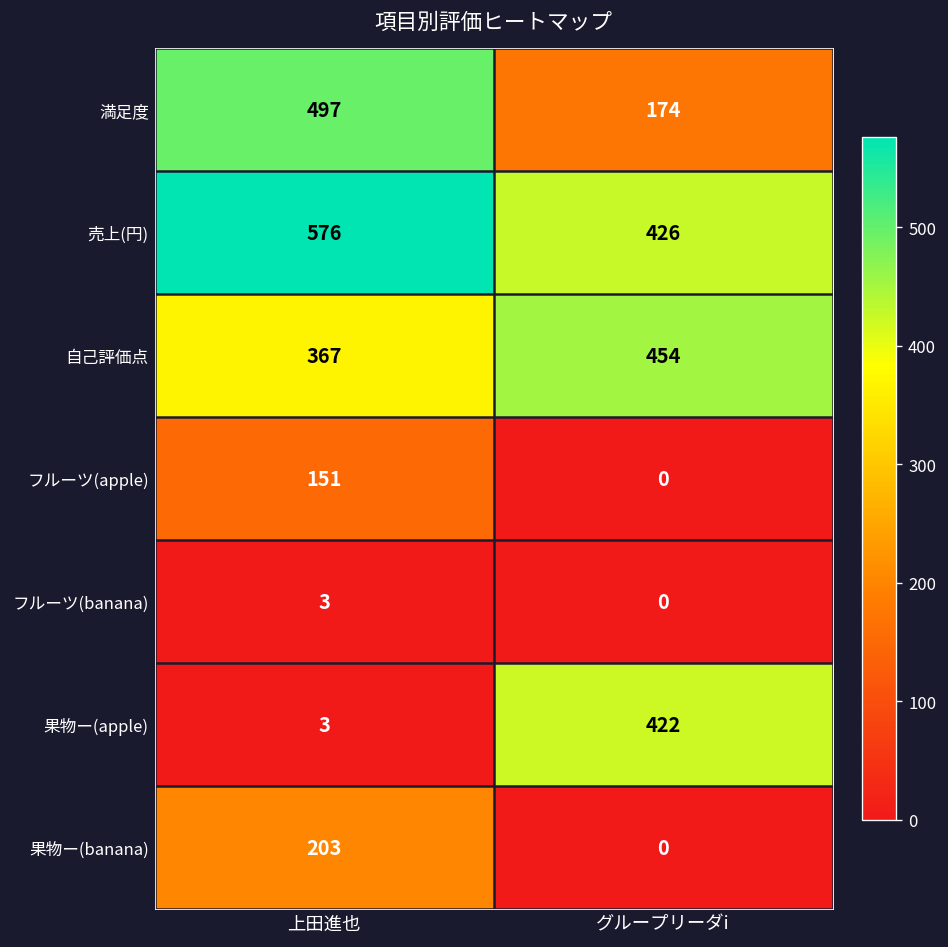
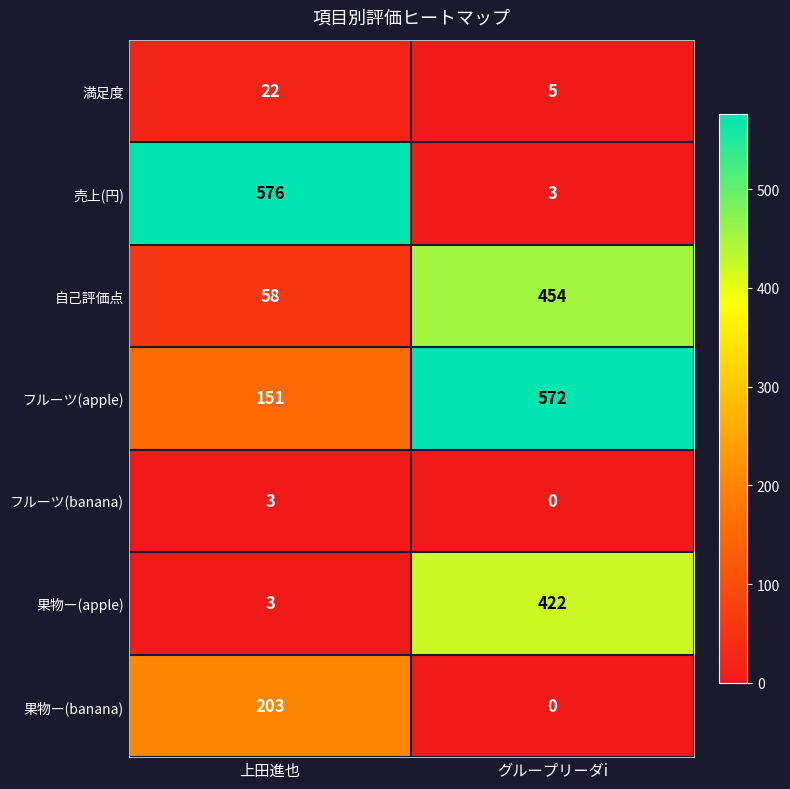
  {
    "満足度": {
-     "上田進也": 497,
-     "グループリーダi": 174
+     "上田進也": 22,
+     "グループリーダi": 5
    },
    "売上(円)": {
      "上田進也": 576,
-     "グループリーダi": 426
+     "グループリーダi": 3
    },
    "自己評価点": {
-     "上田進也": 367,
+     "上田進也": 58,
      "グループリーダi": 454
    },
    "フルーツ(apple)": {
      "上田進也": 151,
-     "グループリーダi": 0
+     "グループリーダi": 572
    },
    "フルーツ(banana)": {
      "上田進也": 3,
      "グループリーダi": 0
    },
    "果物ー(apple)": {
      "上田進也": 3,
      "グループリーダi": 422
    },
    "果物ー(banana)": {
      "上田進也": 203,
      "グループリーダi": 0
    }
  }
